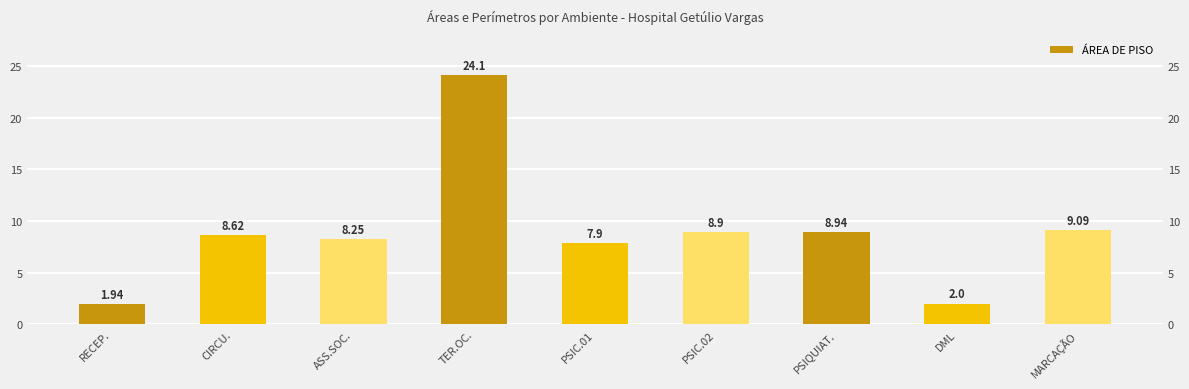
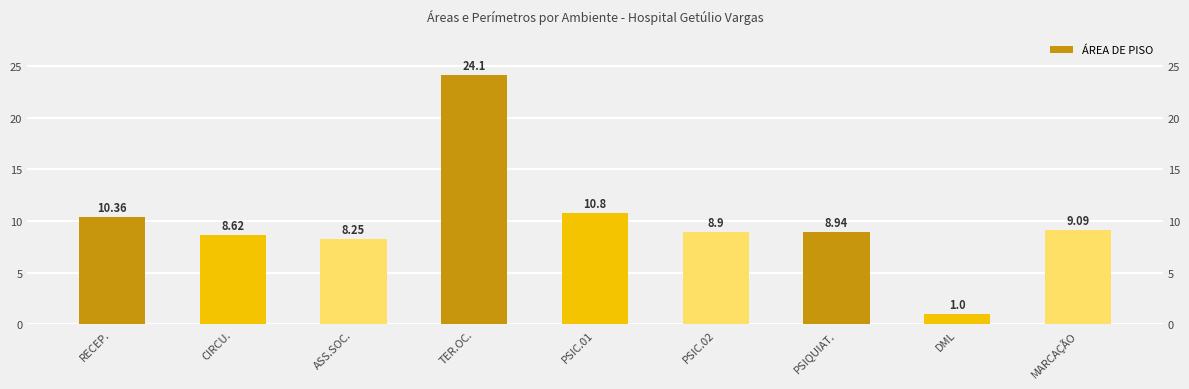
  {
-   "RECEP.": 1.94,
+   "RECEP.": 10.36,
    "CIRCU.": 8.62,
    "ASS.SOC.": 8.25,
    "TER.OC.": 24.1,
-   "PSIC.01": 7.9,
+   "PSIC.01": 10.8,
    "PSIC.02": 8.9,
    "PSIQUIAT.": 8.94,
-   "DML": 2.0,
+   "DML": 1.0,
    "MARCAÇÃO": 9.09
  }
